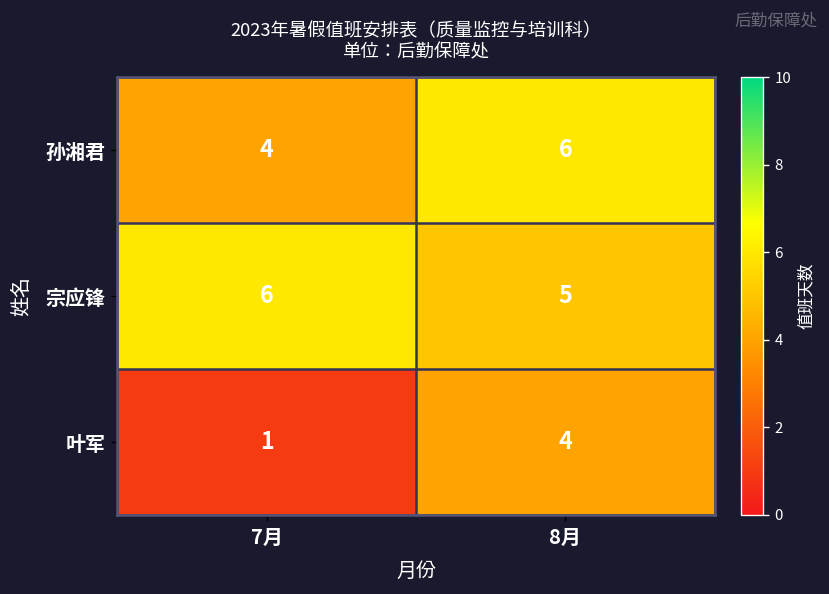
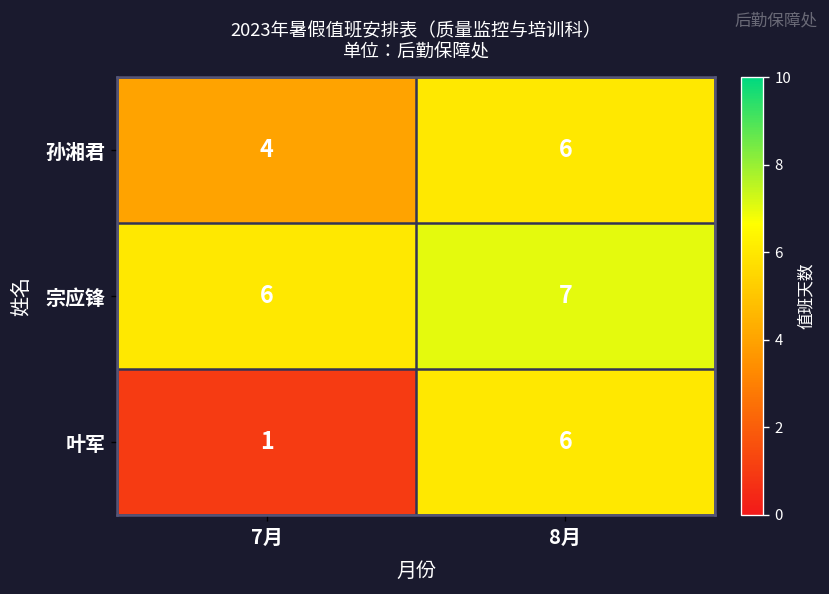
  {
    "孙湘君": {
      "7月": 4,
      "8月": 6
    },
    "宗应锋": {
      "7月": 6,
-     "8月": 5
+     "8月": 7
    },
    "叶军": {
      "7月": 1,
-     "8月": 4
+     "8月": 6
    }
  }
